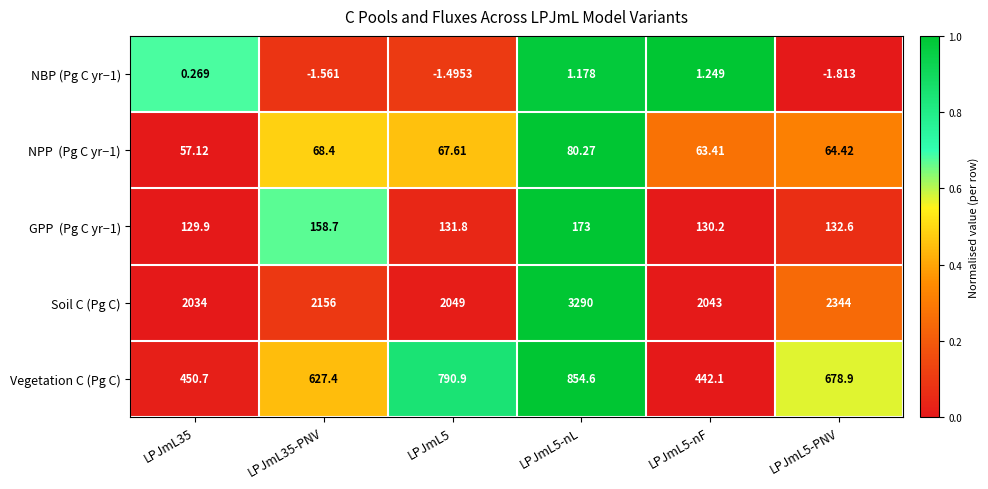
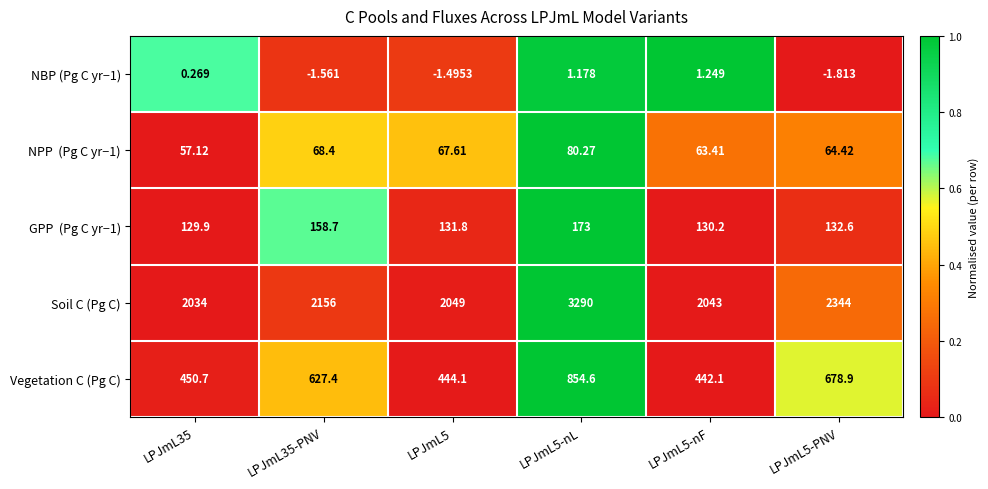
  {
    "NBP (Pg C yr−1)": {
      "LPJmL35": 0.269,
      "LPJmL35-PNV": -1.561,
      "LPJmL5": -1.4953,
      "LPJmL5-nL": 1.178,
      "LPJmL5-nF": 1.249,
      "LPJmL5-PNV": -1.813
    },
    "NPP (Pg C yr−1)": {
      "LPJmL35": 57.12,
      "LPJmL35-PNV": 68.4,
      "LPJmL5": 67.61,
      "LPJmL5-nL": 80.27,
      "LPJmL5-nF": 63.41,
      "LPJmL5-PNV": 64.42
    },
    "GPP (Pg C yr−1)": {
      "LPJmL35": 129.9,
      "LPJmL35-PNV": 158.7,
      "LPJmL5": 131.8,
      "LPJmL5-nL": 173,
      "LPJmL5-nF": 130.2,
      "LPJmL5-PNV": 132.6
    },
    "Soil C (Pg C)": {
      "LPJmL35": 2034,
      "LPJmL35-PNV": 2156,
      "LPJmL5": 2049,
      "LPJmL5-nL": 3290,
      "LPJmL5-nF": 2043,
      "LPJmL5-PNV": 2344
    },
    "Vegetation C (Pg C)": {
      "LPJmL35": 450.7,
      "LPJmL35-PNV": 627.4,
-     "LPJmL5": 790.9,
+     "LPJmL5": 444.1,
      "LPJmL5-nL": 854.6,
      "LPJmL5-nF": 442.1,
      "LPJmL5-PNV": 678.9
    }
  }
